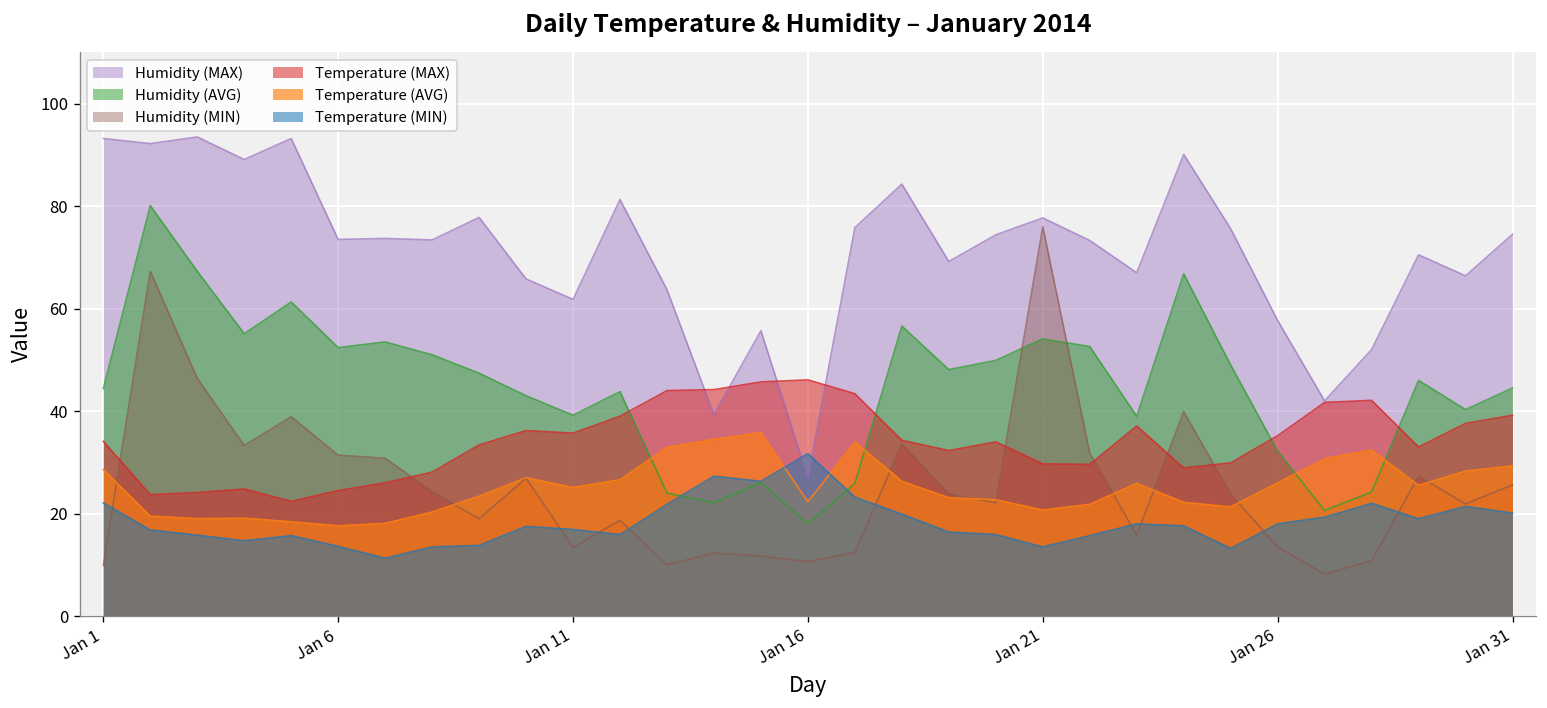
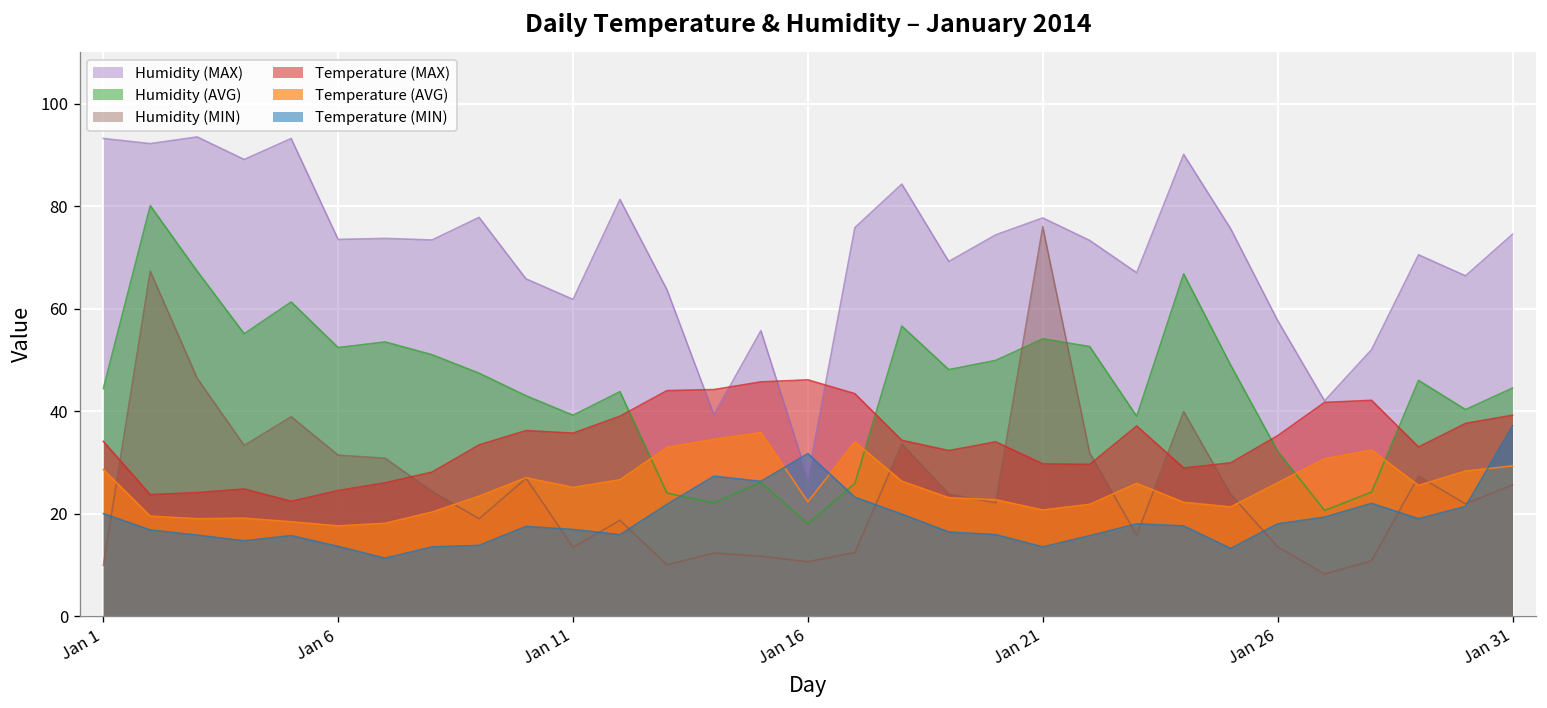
  {
    "Humidity (MAX)": {
      "Jan 1": 93,
      "Jan 6": 74,
      "Jan 11": 62,
      "Jan 16": 27,
      "Jan 21": 78,
      "Jan 26": 58,
      "Jan 31": 75
    },
    "Humidity (AVG)": {
      "Jan 1": 44,
      "Jan 6": 52,
      "Jan 11": 39,
      "Jan 16": 18,
      "Jan 21": 54,
      "Jan 26": 32,
      "Jan 31": 45
    },
    "Humidity (MIN)": {
      "Jan 1": 10,
      "Jan 6": 31,
      "Jan 11": 13,
      "Jan 16": 11,
      "Jan 21": 76,
      "Jan 26": 14,
      "Jan 31": 26
    },
    "Temperature (MAX)": {
      "Jan 1": 34,
      "Jan 6": 25,
      "Jan 11": 36,
      "Jan 16": 46,
      "Jan 21": 30,
      "Jan 26": 35,
      "Jan 31": 39
    },
    "Temperature (AVG)": {
      "Jan 1": 29,
      "Jan 6": 18,
      "Jan 11": 25,
      "Jan 16": 22,
      "Jan 21": 21,
      "Jan 26": 26,
      "Jan 31": 29
    },
    "Temperature (MIN)": {
-     "Jan 1": 22,
+     "Jan 1": 20,
      "Jan 6": 14,
      "Jan 11": 17,
      "Jan 16": 32,
      "Jan 21": 14,
      "Jan 26": 18,
-     "Jan 31": 20
+     "Jan 31": 37
    }
  }
